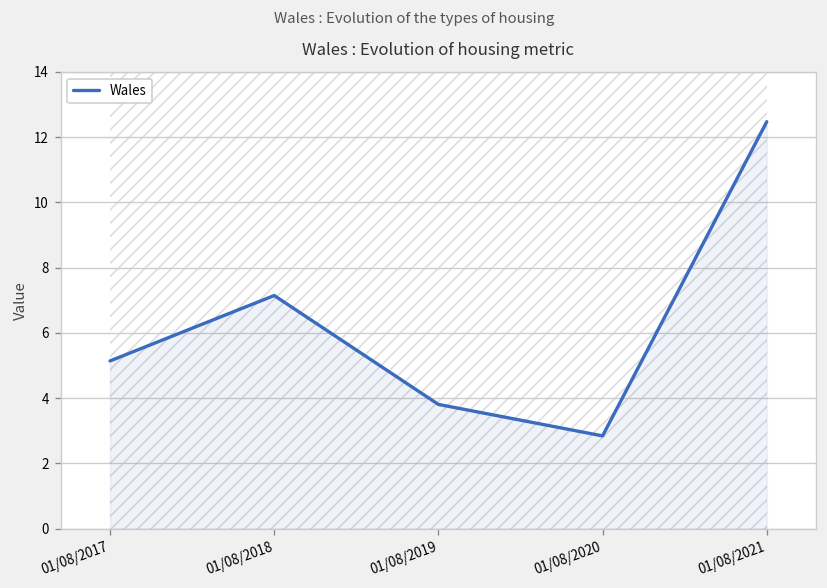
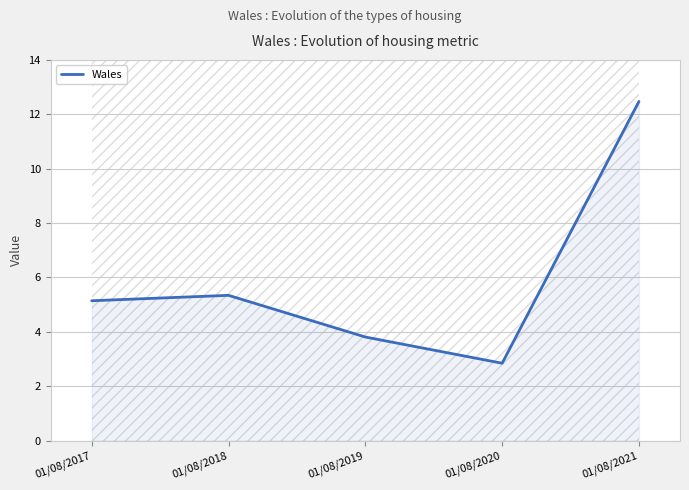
  {
    "Wales": {
      "01/08/2017": 5.1,
-     "01/08/2018": 7.1,
+     "01/08/2018": 5.3,
      "01/08/2019": 3.8,
      "01/08/2020": 2.8,
      "01/08/2021": 12.5
    }
  }
